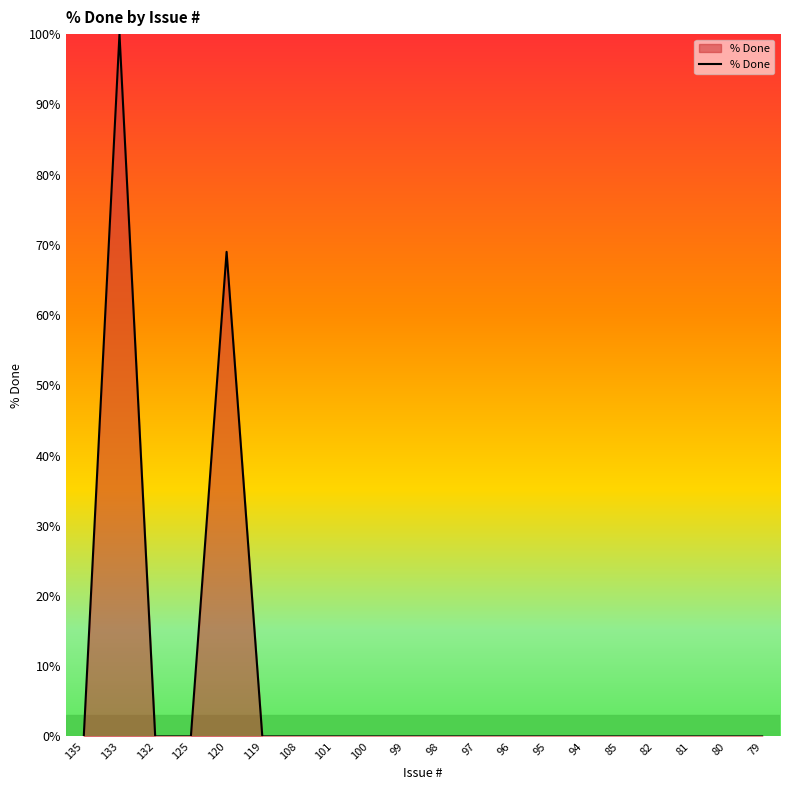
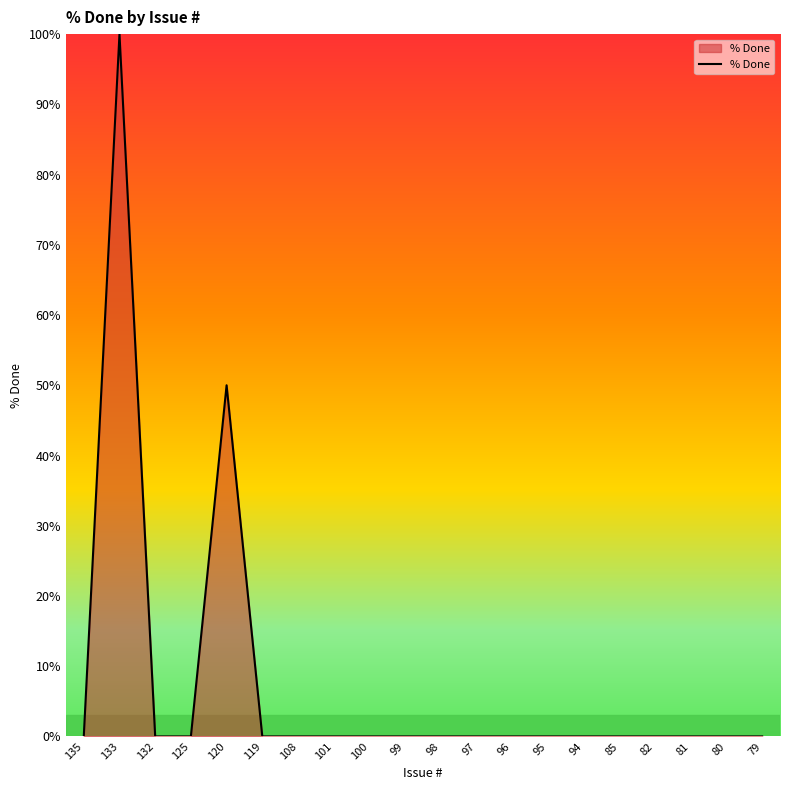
  {
    "133": "100%",
-   "120": "69%"
+   "120": "50%"
  }
